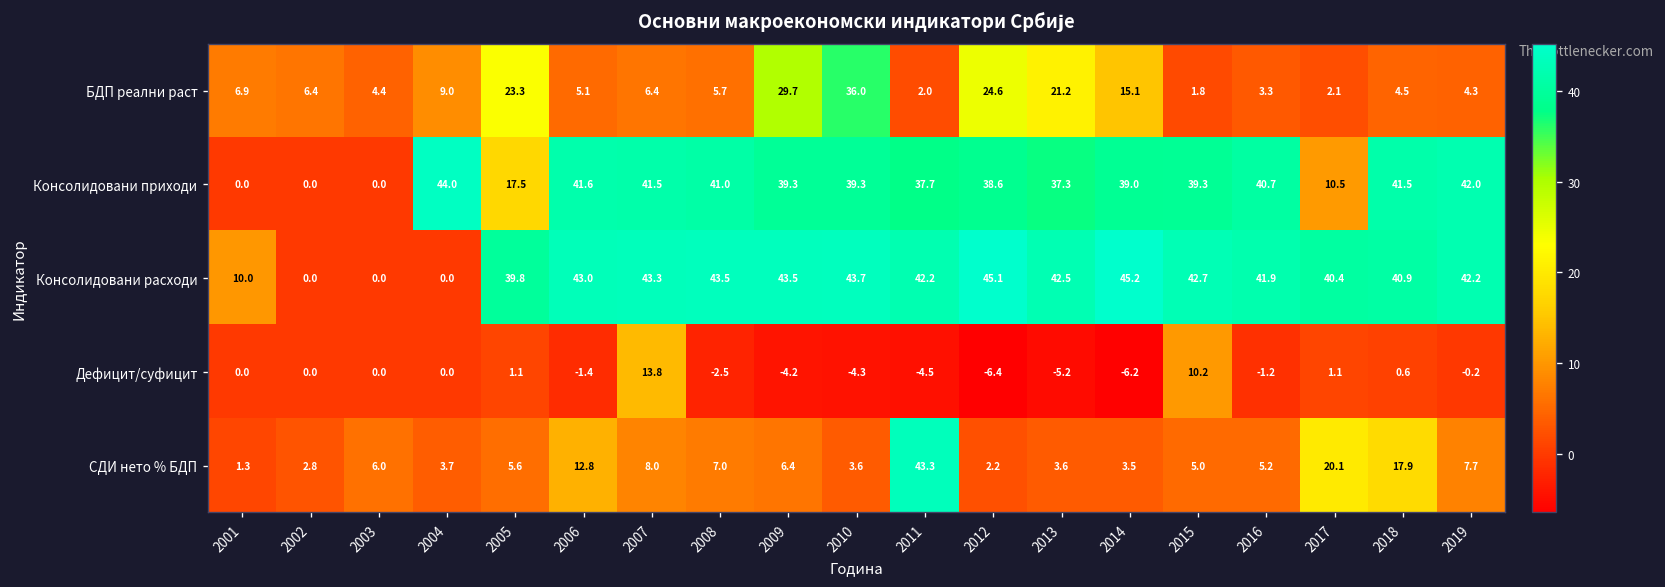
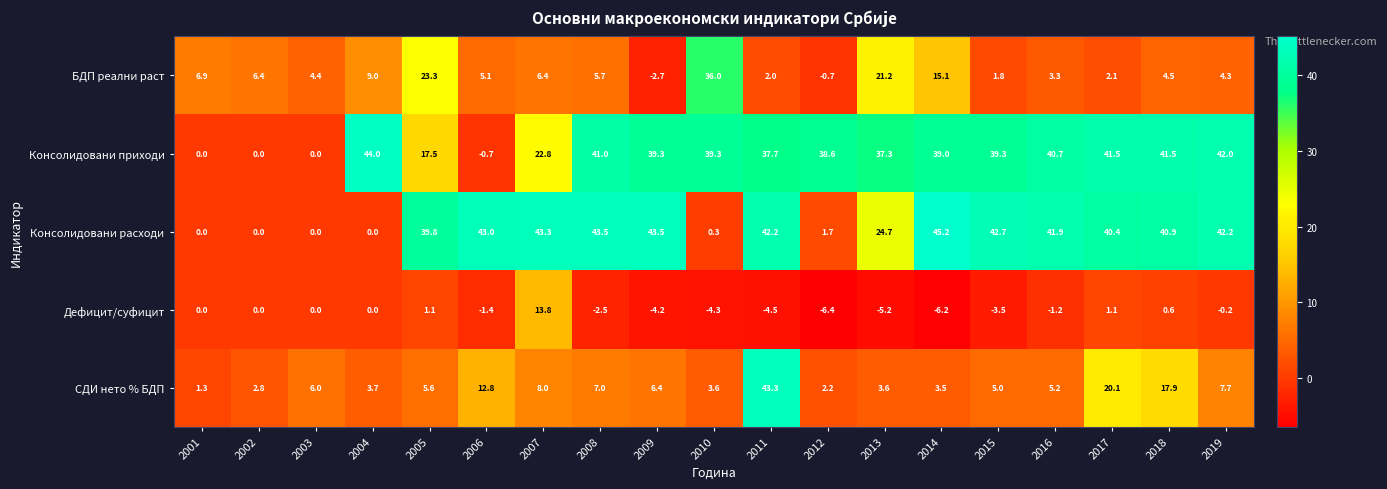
  {
    "БДП реални раст": {
      "2001": 6.9,
      "2002": 6.4,
      "2003": 4.4,
      "2004": 9.0,
      "2005": 23.3,
      "2006": 5.1,
      "2007": 6.4,
      "2008": 5.7,
-     "2009": 29.7,
+     "2009": -2.7,
      "2010": 36.0,
      "2011": 2.0,
-     "2012": 24.6,
+     "2012": -0.7,
      "2013": 21.2,
      "2014": 15.1,
      "2015": 1.8,
      "2016": 3.3,
      "2017": 2.1,
      "2018": 4.5,
      "2019": 4.3
    },
    "Консолидовани приходи": {
      "2001": 0.0,
      "2002": 0.0,
      "2003": 0.0,
      "2004": 44.0,
      "2005": 17.5,
-     "2006": 41.6,
-     "2007": 41.5,
+     "2006": -0.7,
+     "2007": 22.8,
      "2008": 41.0,
      "2009": 39.3,
      "2010": 39.3,
      "2011": 37.7,
      "2012": 38.6,
      "2013": 37.3,
      "2014": 39.0,
      "2015": 39.3,
      "2016": 40.7,
-     "2017": 10.5,
+     "2017": 41.5,
      "2018": 41.5,
      "2019": 42.0
    },
    "Консолидовани расходи": {
-     "2001": 10.0,
+     "2001": 0.0,
      "2002": 0.0,
      "2003": 0.0,
      "2004": 0.0,
      "2005": 39.8,
      "2006": 43.0,
      "2007": 43.3,
      "2008": 43.5,
      "2009": 43.5,
-     "2010": 43.7,
+     "2010": 0.3,
      "2011": 42.2,
-     "2012": 45.1,
-     "2013": 42.5,
+     "2012": 1.7,
+     "2013": 24.7,
      "2014": 45.2,
      "2015": 42.7,
      "2016": 41.9,
      "2017": 40.4,
      "2018": 40.9,
      "2019": 42.2
    },
    "Дефицит/суфицит": {
      "2001": 0.0,
      "2002": 0.0,
      "2003": 0.0,
      "2004": 0.0,
      "2005": 1.1,
      "2006": -1.4,
      "2007": 13.8,
      "2008": -2.5,
      "2009": -4.2,
      "2010": -4.3,
      "2011": -4.5,
      "2012": -6.4,
      "2013": -5.2,
      "2014": -6.2,
-     "2015": 10.2,
+     "2015": -3.5,
      "2016": -1.2,
      "2017": 1.1,
      "2018": 0.6,
      "2019": -0.2
    },
    "СДИ нето % БДП": {
      "2001": 1.3,
      "2002": 2.8,
      "2003": 6.0,
      "2004": 3.7,
      "2005": 5.6,
      "2006": 12.8,
      "2007": 8.0,
      "2008": 7.0,
      "2009": 6.4,
      "2010": 3.6,
      "2011": 43.3,
      "2012": 2.2,
      "2013": 3.6,
      "2014": 3.5,
      "2015": 5.0,
      "2016": 5.2,
      "2017": 20.1,
      "2018": 17.9,
      "2019": 7.7
    }
  }
